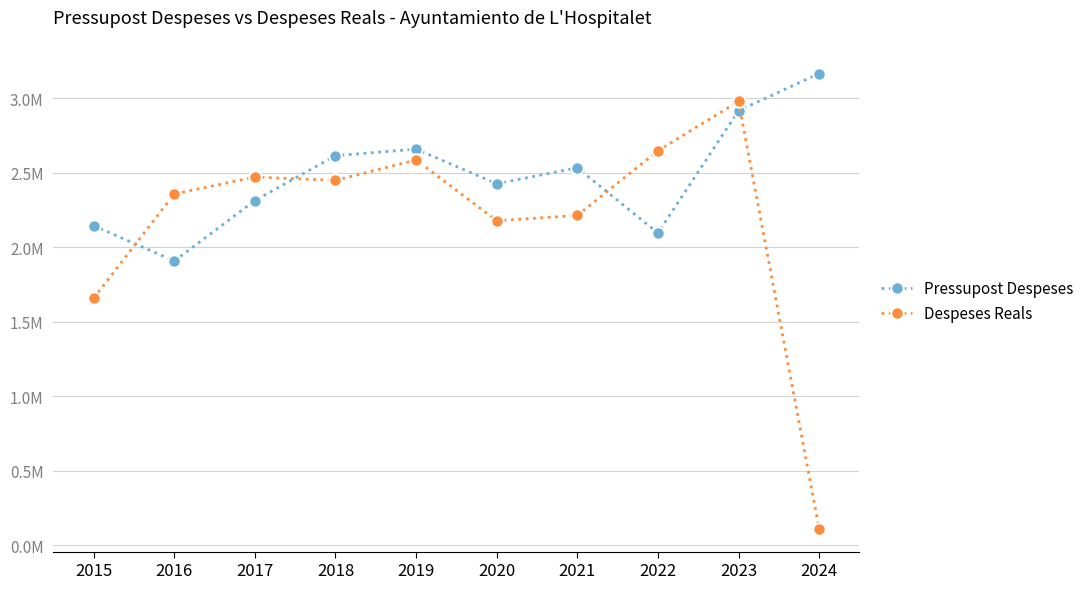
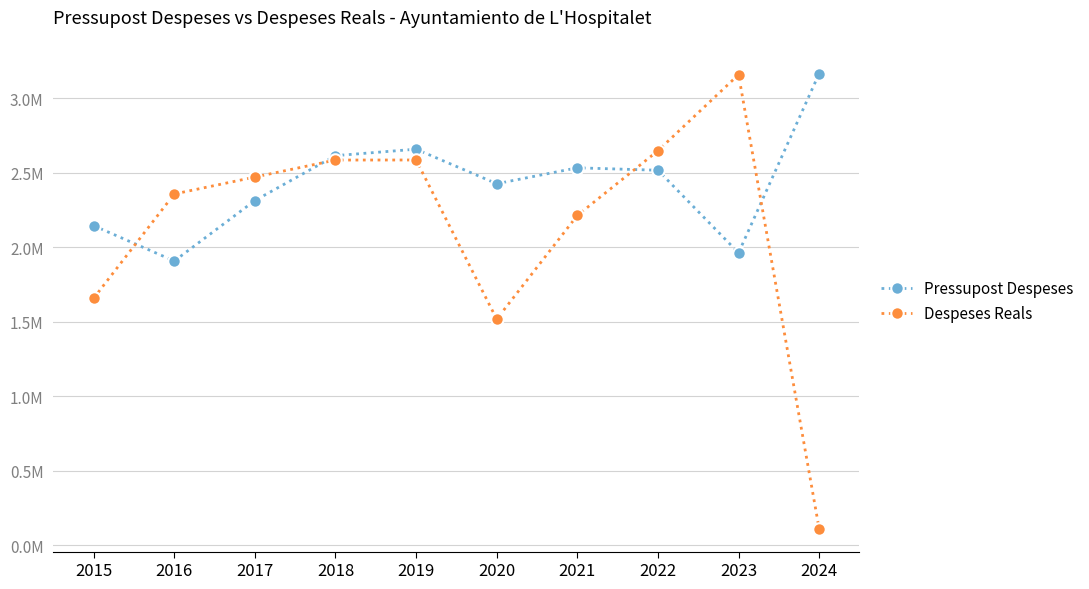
  {
    "Pressupost Despeses": {
      "2015": 2150000,
      "2016": 1910000,
      "2017": 2310000,
      "2018": 2620000,
      "2019": 2660000,
      "2020": 2430000,
      "2021": 2530000,
-     "2022": 2100000,
-     "2023": 2920000,
+     "2022": 2520000,
+     "2023": 1960000,
      "2024": 3170000
    },
    "Despeses Reals": {
      "2015": 1660000,
      "2016": 2360000,
      "2017": 2470000,
-     "2018": 2450000,
+     "2018": 2590000,
      "2019": 2590000,
-     "2020": 2180000,
+     "2020": 1520000,
      "2021": 2210000,
      "2022": 2650000,
-     "2023": 2980000,
+     "2023": 3160000,
      "2024": 110000
    }
  }
